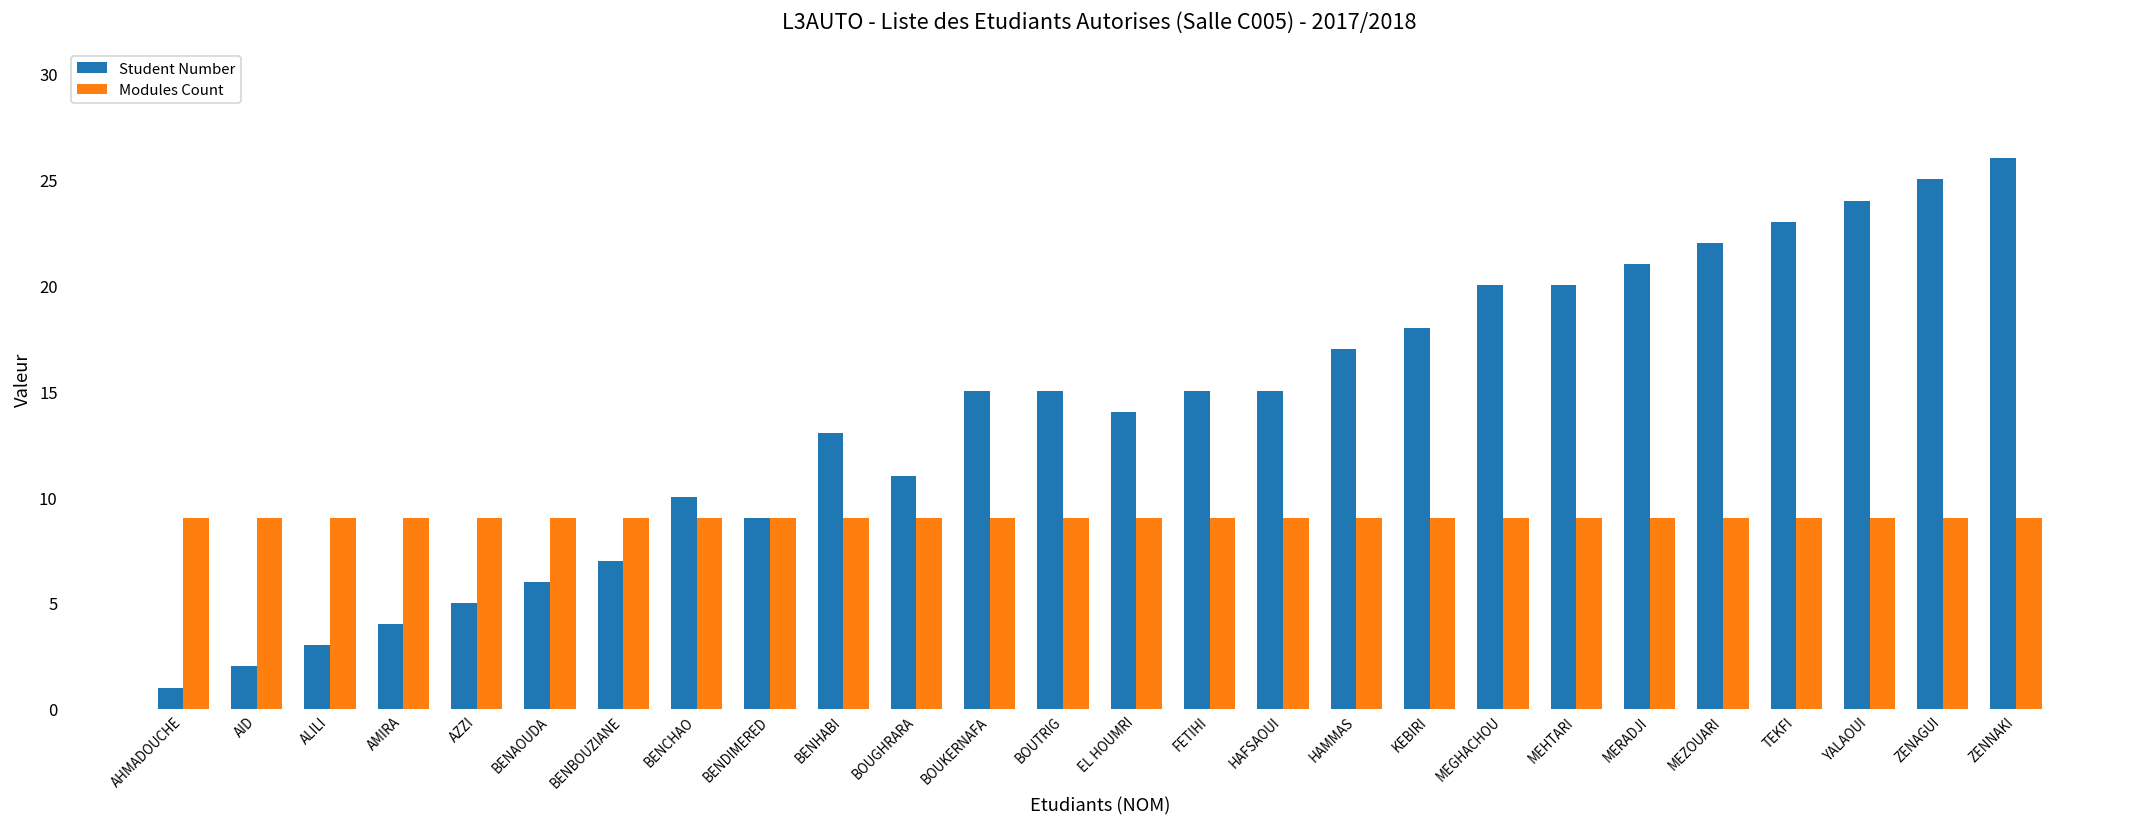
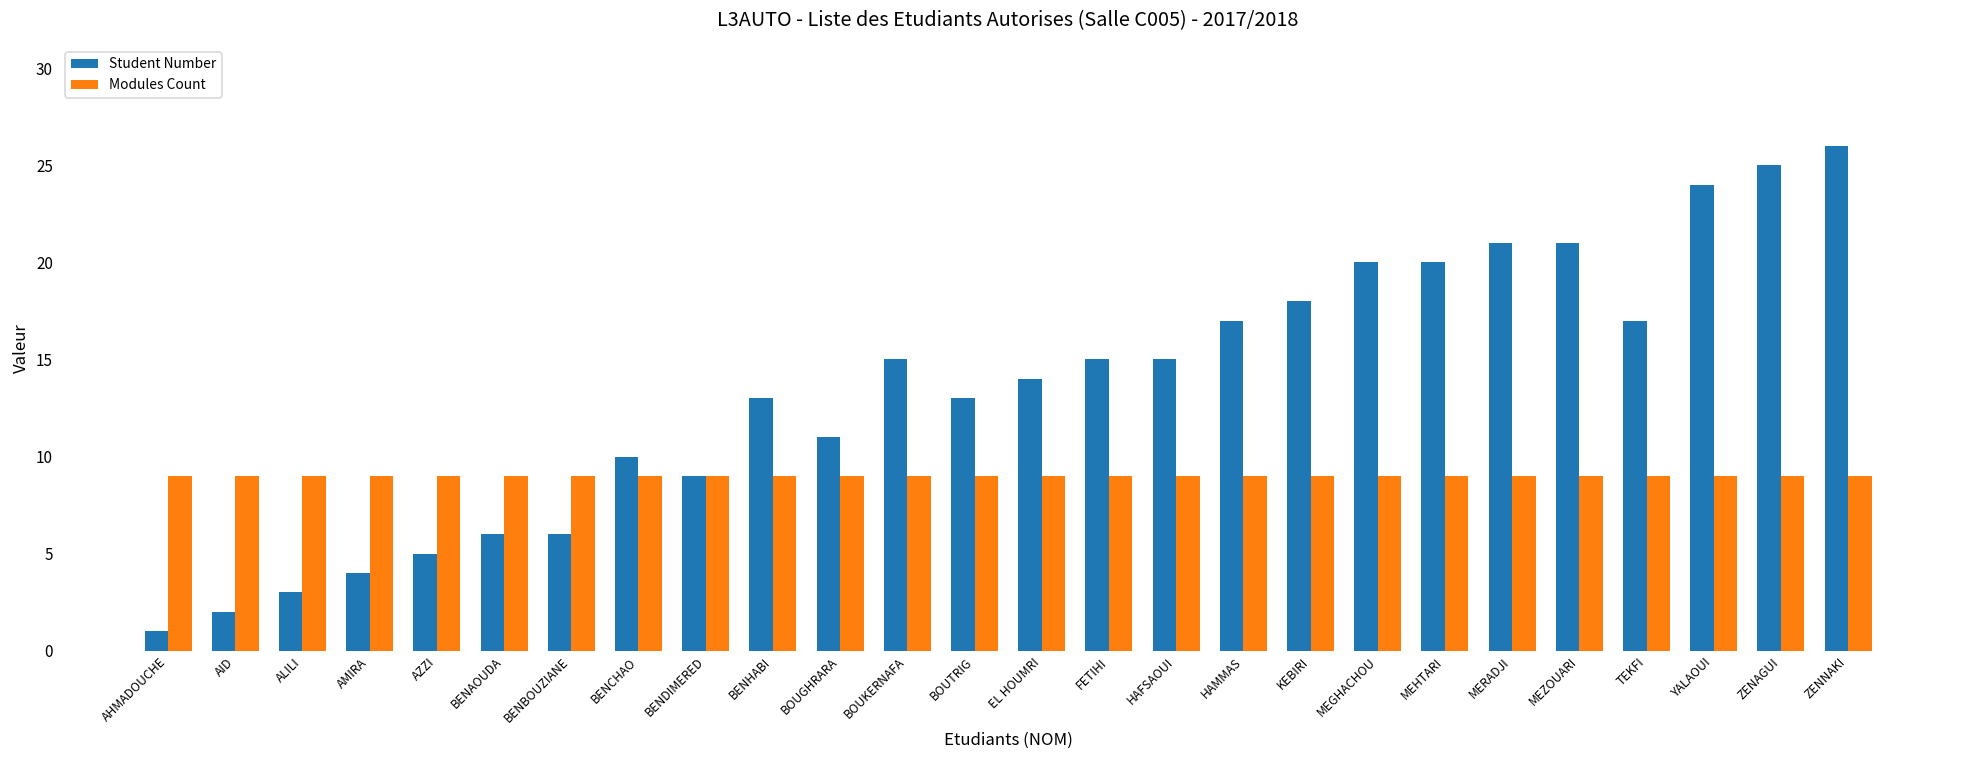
  {
    "Student Number": {
      "AHMADOUCHE": 1,
      "AID": 2,
      "ALILI": 3,
      "AMIRA": 4,
      "AZZI": 5,
      "BENAOUDA": 6,
-     "BENBOUZIANE": 7,
+     "BENBOUZIANE": 6,
      "BENCHAO": 10,
      "BENDIMERED": 9,
      "BENHABI": 13,
      "BOUGHRARA": 11,
      "BOUKERNAFA": 15,
-     "BOUTRIG": 15,
+     "BOUTRIG": 13,
      "EL HOUMRI": 14,
      "FETIHI": 15,
      "HAFSAOUI": 15,
      "HAMMAS": 17,
      "KEBIRI": 18,
      "MEGHACHOU": 20,
      "MEHTARI": 20,
      "MERADJI": 21,
-     "MEZOUARI": 22,
-     "TEKFI": 23,
+     "MEZOUARI": 21,
+     "TEKFI": 17,
      "YALAOUI": 24,
      "ZENAGUI": 25,
      "ZENNAKI": 26
    },
    "Modules Count": {
      "AHMADOUCHE": 9,
      "AID": 9,
      "ALILI": 9,
      "AMIRA": 9,
      "AZZI": 9,
      "BENAOUDA": 9,
      "BENBOUZIANE": 9,
      "BENCHAO": 9,
      "BENDIMERED": 9,
      "BENHABI": 9,
      "BOUGHRARA": 9,
      "BOUKERNAFA": 9,
      "BOUTRIG": 9,
      "EL HOUMRI": 9,
      "FETIHI": 9,
      "HAFSAOUI": 9,
      "HAMMAS": 9,
      "KEBIRI": 9,
      "MEGHACHOU": 9,
      "MEHTARI": 9,
      "MERADJI": 9,
      "MEZOUARI": 9,
      "TEKFI": 9,
      "YALAOUI": 9,
      "ZENAGUI": 9,
      "ZENNAKI": 9
    }
  }
